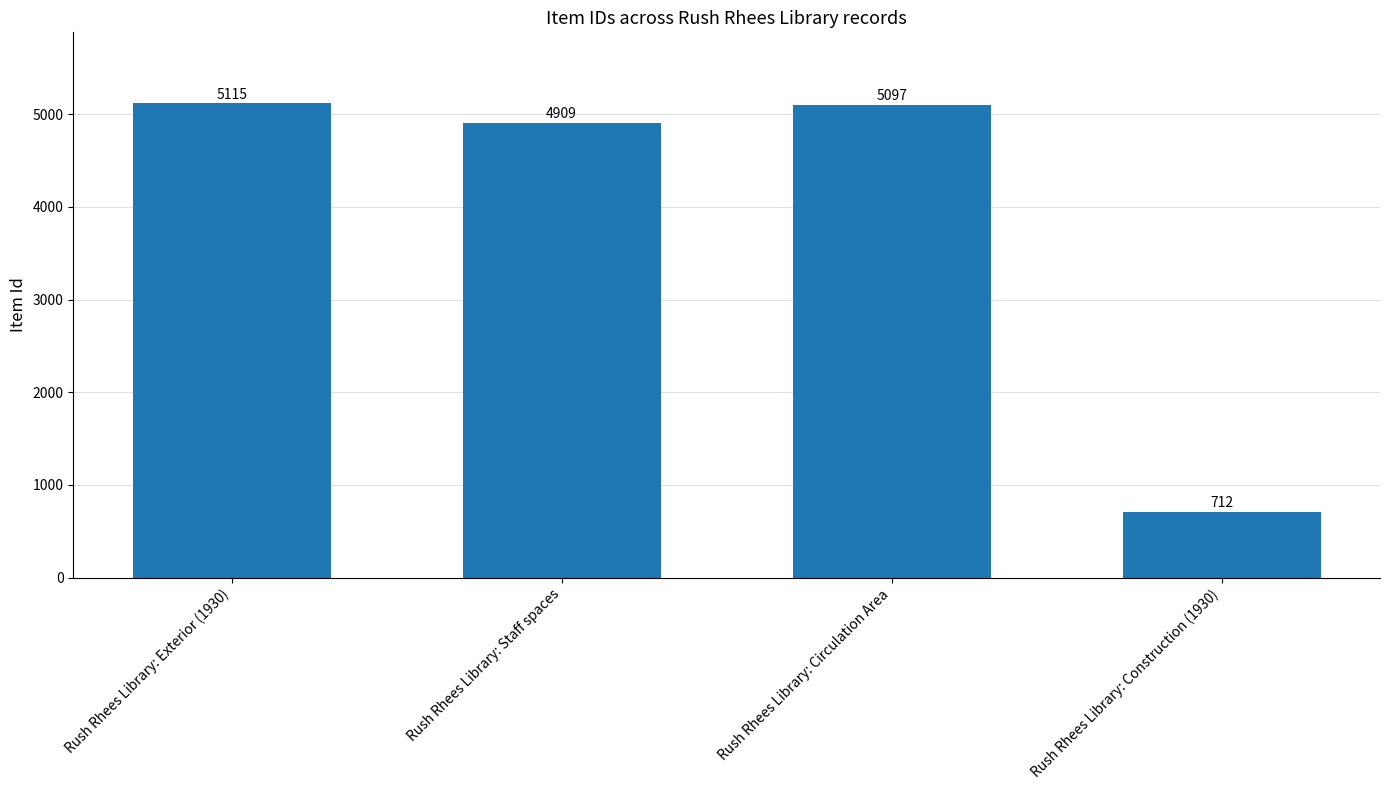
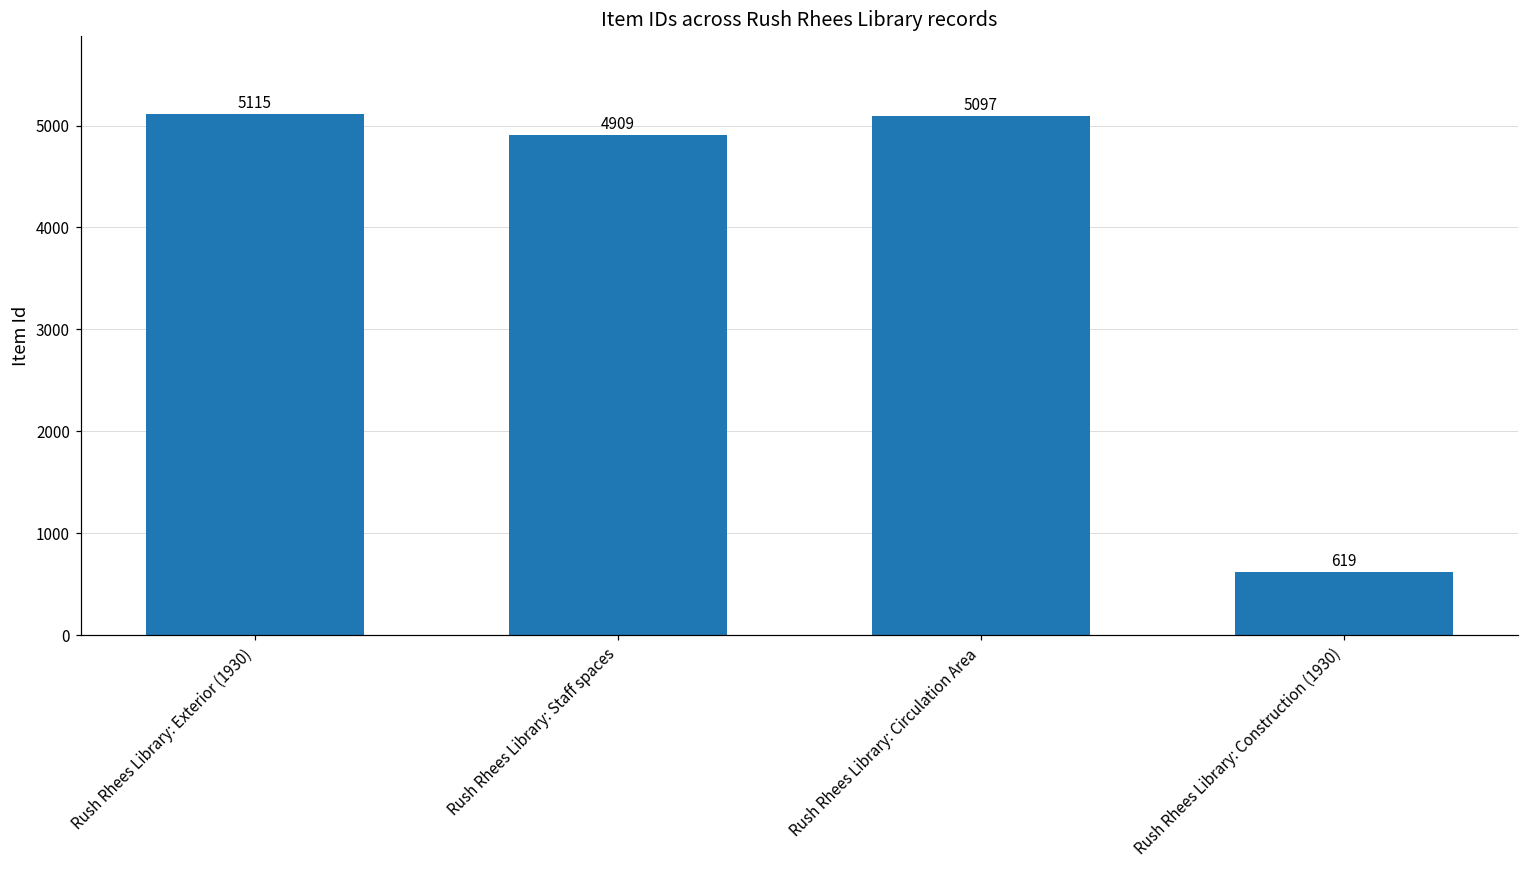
  {
    "Rush Rhees Library: Exterior (1930)": 5115,
    "Rush Rhees Library: Staff spaces": 4909,
    "Rush Rhees Library: Circulation Area": 5097,
-   "Rush Rhees Library: Construction (1930)": 712
+   "Rush Rhees Library: Construction (1930)": 619
  }
